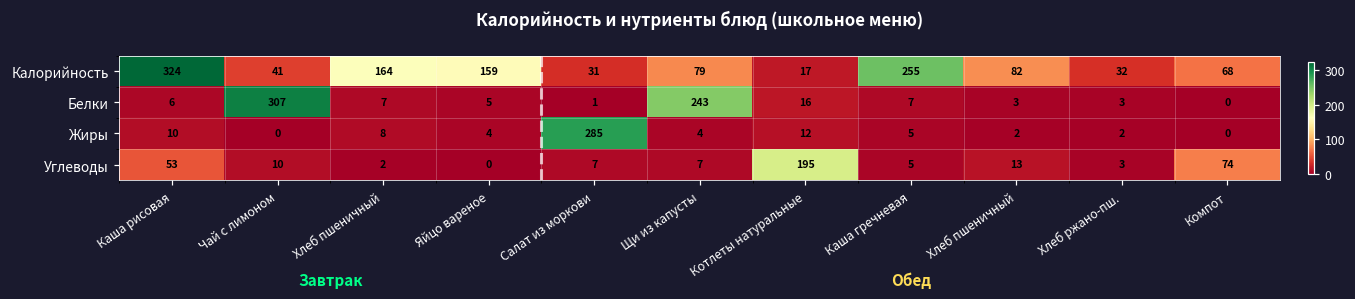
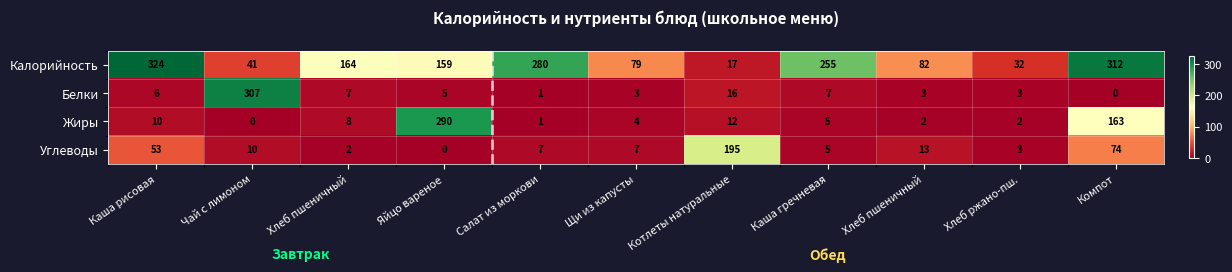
  {
    "Калорийность": {
      "Каша рисовая": 324,
      "Чай с лимоном": 41,
      "Яйцо вареное": 159,
-     "Салат из моркови": 31,
+     "Салат из моркови": 280,
      "Щи из капусты": 79,
      "Котлеты натуральные": 17,
      "Каша гречневая": 255,
      "Хлеб ржано-пш.": 32,
-     "Компот": 68
+     "Компот": 312
    },
    "Белки": {
      "Каша рисовая": 6,
      "Чай с лимоном": 307,
      "Яйцо вареное": 5,
      "Салат из моркови": 1,
-     "Щи из капусты": 243,
+     "Щи из капусты": 3,
      "Котлеты натуральные": 16,
      "Каша гречневая": 7,
      "Хлеб ржано-пш.": 3,
      "Компот": 0
    },
    "Жиры": {
      "Каша рисовая": 10,
      "Чай с лимоном": 0,
-     "Яйцо вареное": 4,
-     "Салат из моркови": 285,
+     "Яйцо вареное": 290,
+     "Салат из моркови": 1,
      "Щи из капусты": 4,
      "Котлеты натуральные": 12,
      "Каша гречневая": 5,
      "Хлеб ржано-пш.": 2,
-     "Компот": 0
+     "Компот": 163
    },
    "Углеводы": {
      "Каша рисовая": 53,
      "Чай с лимоном": 10,
      "Яйцо вареное": 0,
      "Салат из моркови": 7,
      "Щи из капусты": 7,
      "Котлеты натуральные": 195,
      "Каша гречневая": 5,
      "Хлеб ржано-пш.": 3,
      "Компот": 74
    }
  }
